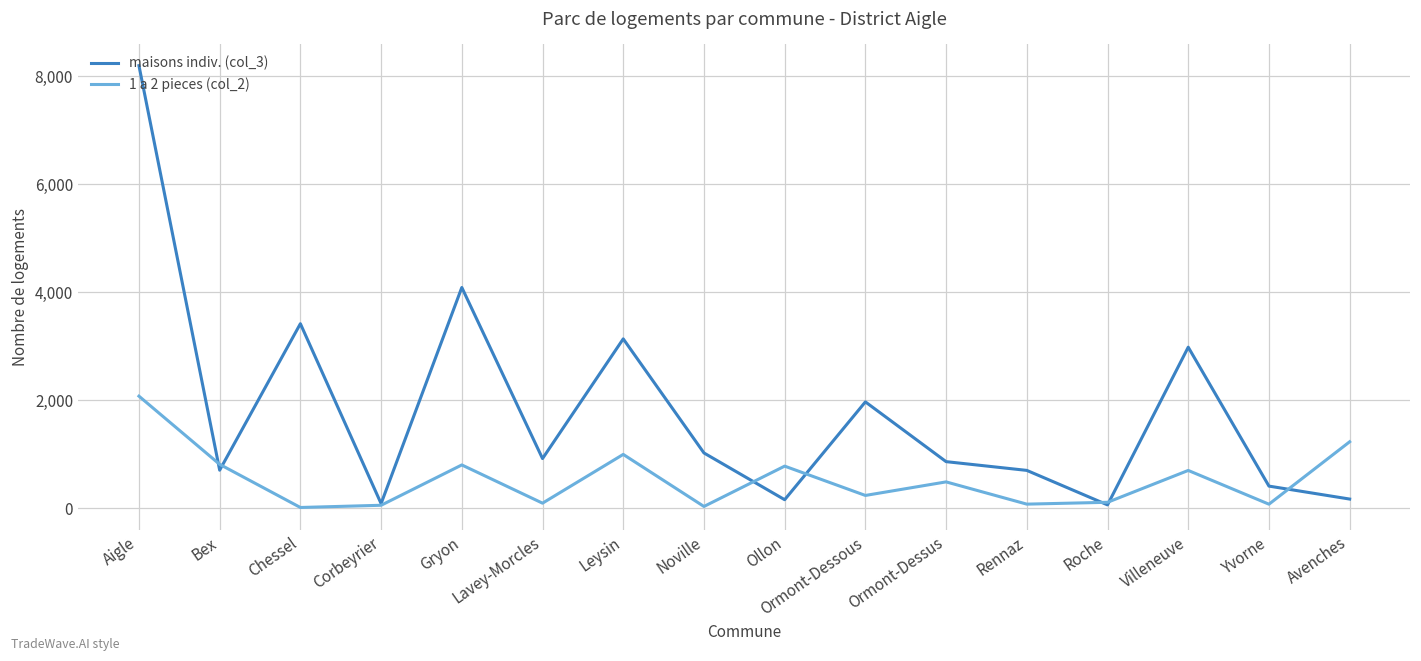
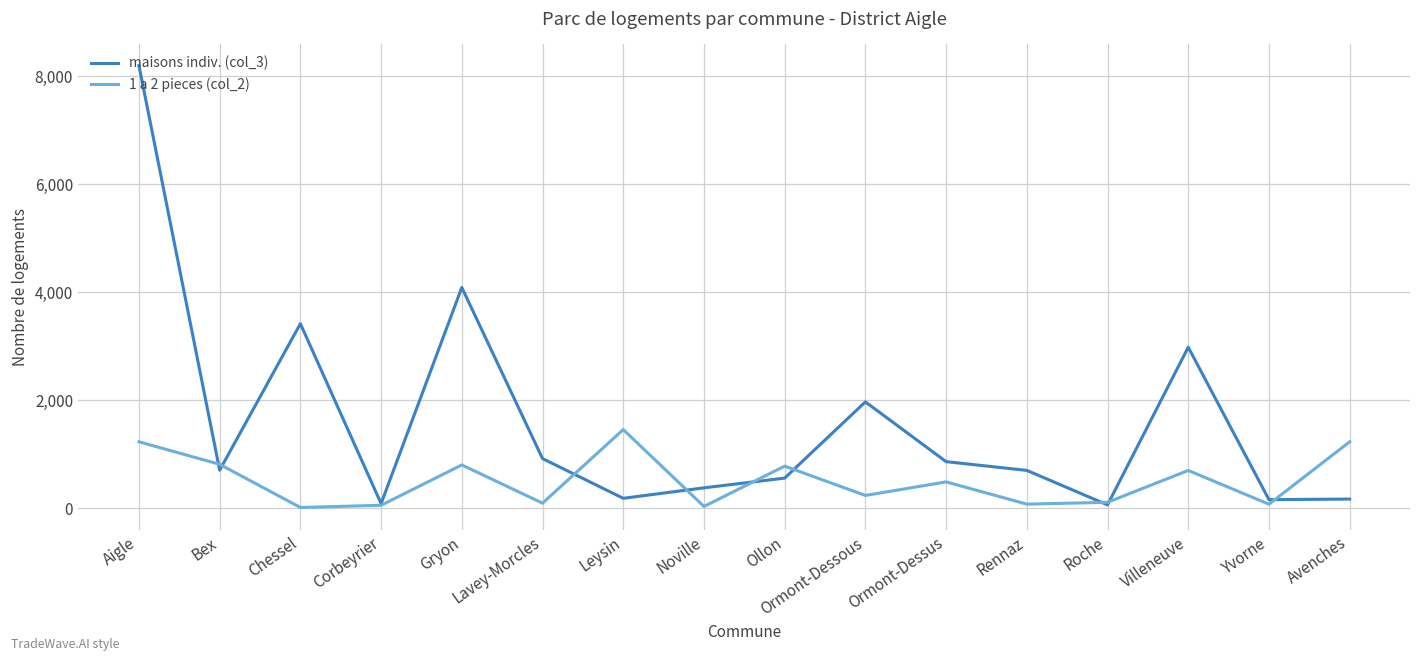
  {
    "maisons indiv. (col_3)": {
      "Aigle": "8,200",
      "Bex": "700",
      "Chessel": "3,400",
      "Gryon": "4,100",
      "Lavey-Morcles": "900",
-     "Leysin": "3,100",
-     "Noville": "1,000",
-     "Ollon": "200",
+     "Leysin": "200",
+     "Noville": "400",
+     "Ollon": "600",
      "Ormont-Dessous": "2,000",
      "Ormont-Dessus": "900",
      "Rennaz": "700",
      "Villeneuve": "3,000",
-     "Yvorne": "400",
+     "Yvorne": "200",
      "Avenches": "200"
    },
    "1 a 2 pieces (col_2)": {
-     "Aigle": "2,100",
+     "Aigle": "1,200",
      "Bex": "800",
      "Chessel": "0",
      "Gryon": "800",
      "Lavey-Morcles": "100",
-     "Leysin": "1,000",
+     "Leysin": "1,500",
      "Noville": "0",
      "Ollon": "800",
      "Ormont-Dessous": "200",
      "Ormont-Dessus": "500",
      "Rennaz": "100",
      "Villeneuve": "700",
      "Yvorne": "100",
      "Avenches": "1,200"
    }
  }
